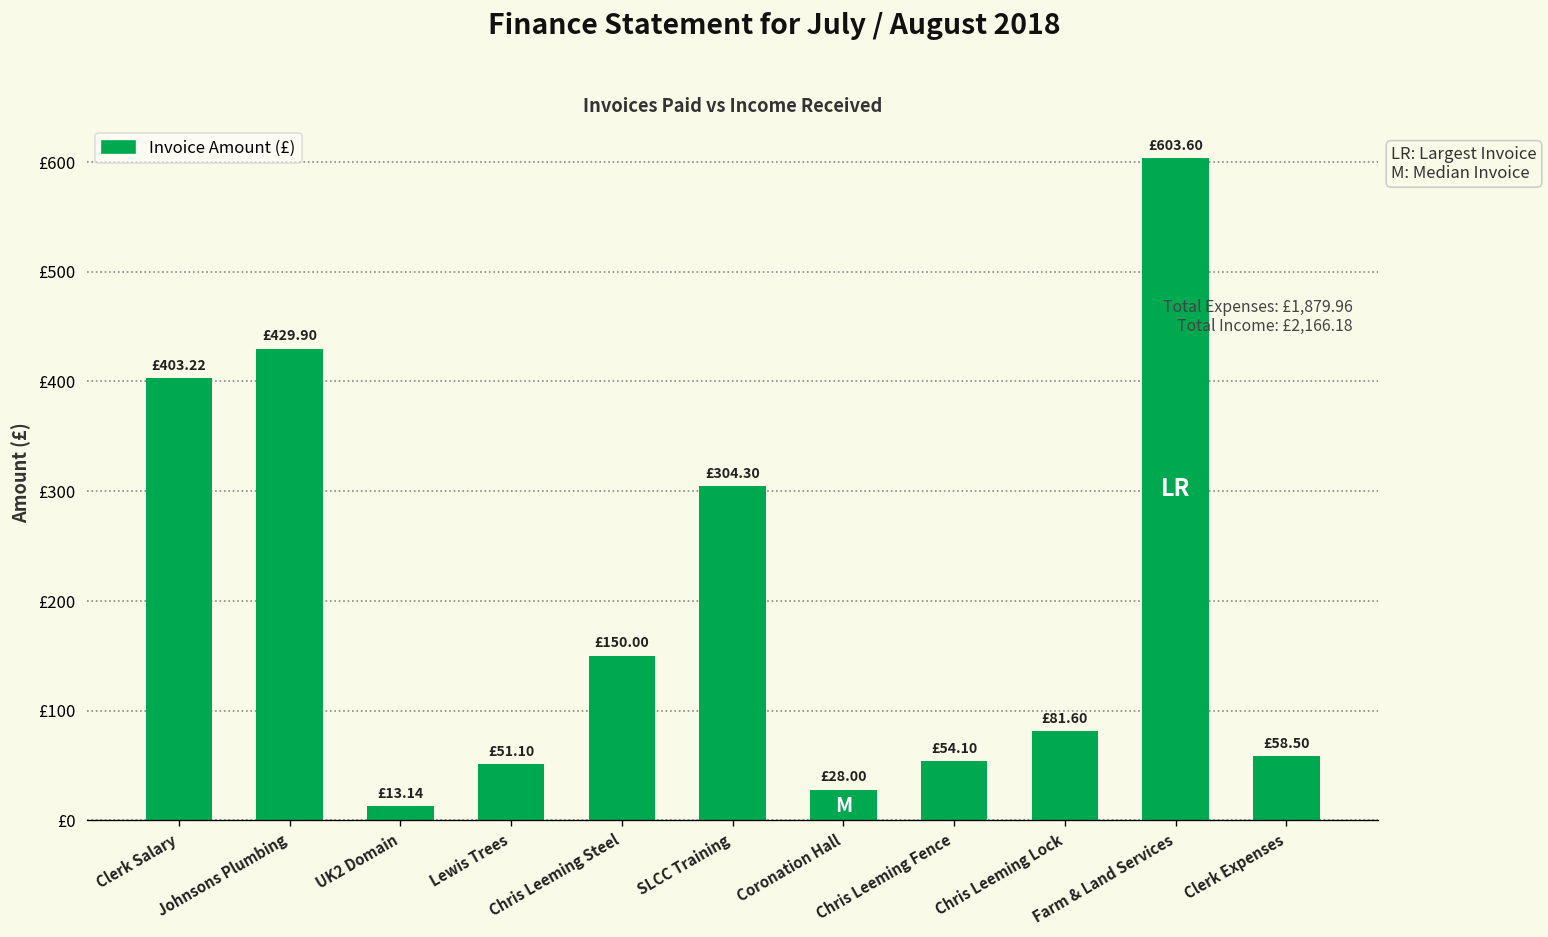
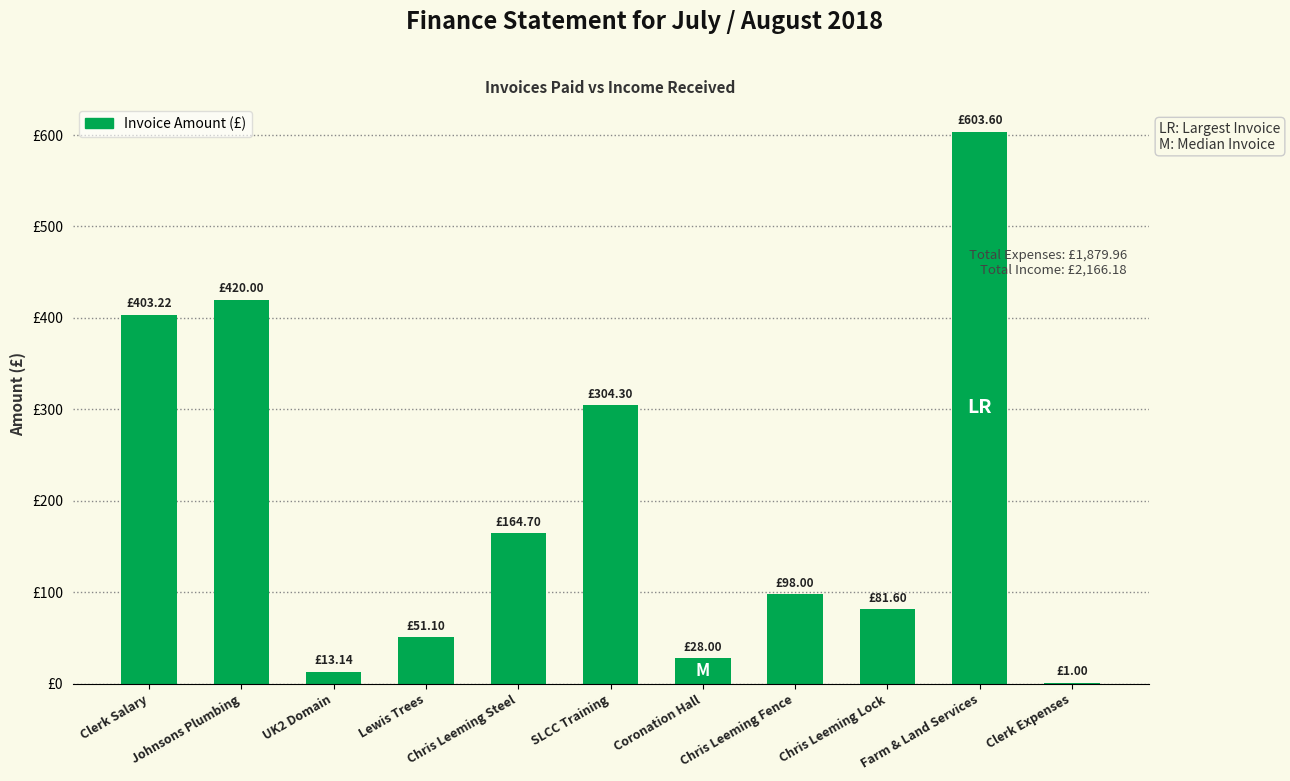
  {
    "Clerk Salary": "£403.22",
-   "Johnsons Plumbing": "£429.90",
+   "Johnsons Plumbing": "£420.00",
    "UK2 Domain": "£13.14",
    "Lewis Trees": "£51.10",
-   "Chris Leeming Steel": "£150.00",
+   "Chris Leeming Steel": "£164.70",
    "SLCC Training": "£304.30",
    "Coronation Hall": "£28.00",
-   "Chris Leeming Fence": "£54.10",
+   "Chris Leeming Fence": "£98.00",
    "Chris Leeming Lock": "£81.60",
    "Farm & Land Services": "£603.60",
-   "Clerk Expenses": "£58.50"
+   "Clerk Expenses": "£1.00"
  }
